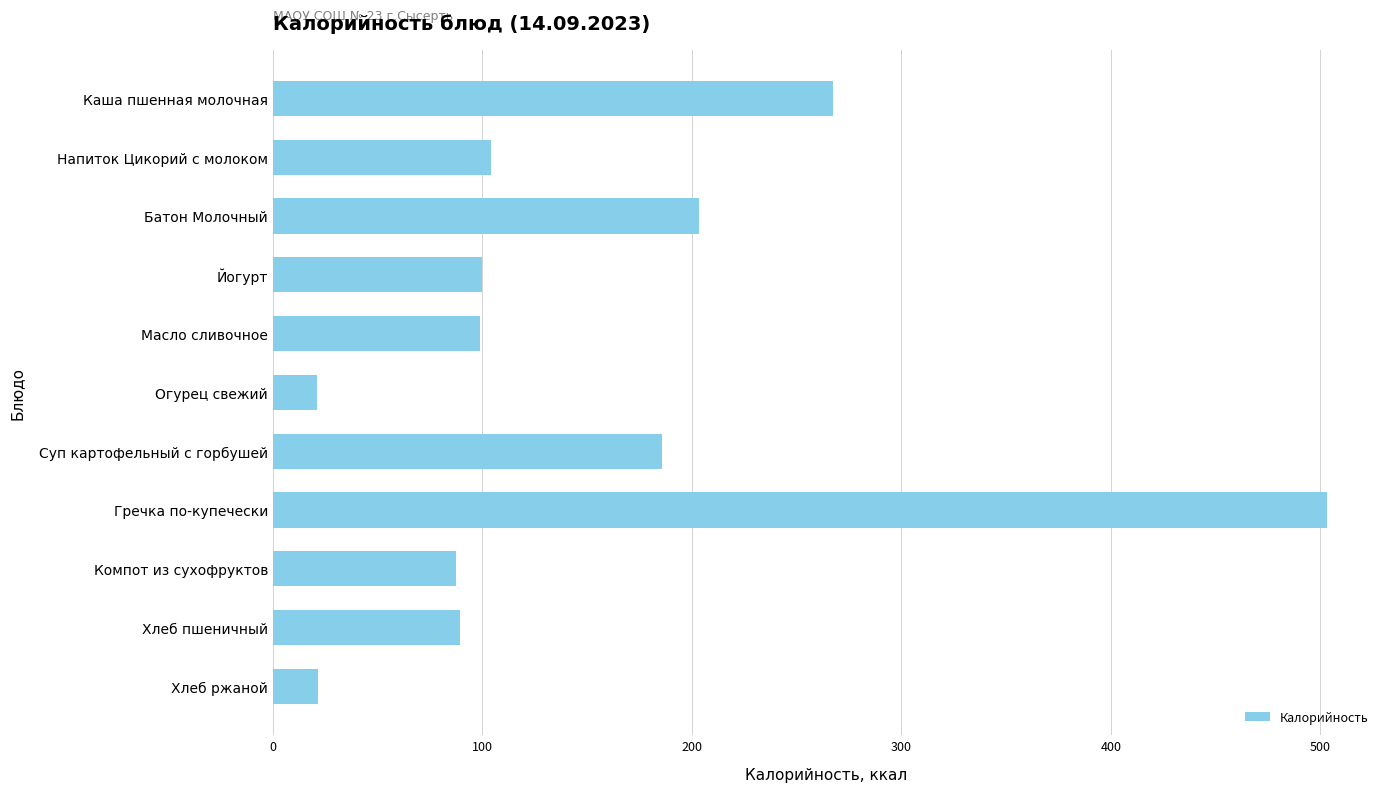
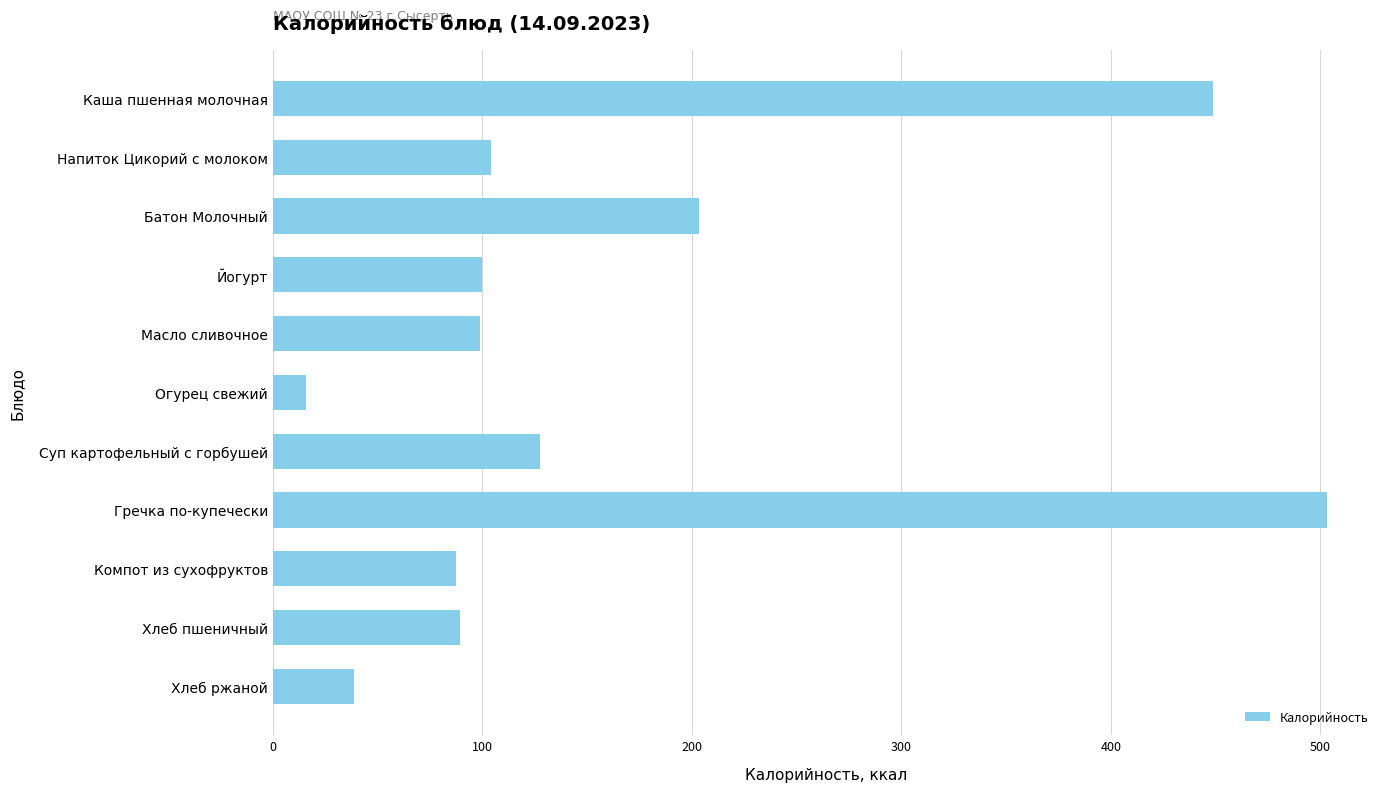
  {
-   "Каша пшенная молочная": 267,
+   "Каша пшенная молочная": 449,
    "Напиток Цикорий с молоком": 104,
    "Батон Молочный": 203,
    "Йогурт": 100,
    "Масло сливочное": 99,
-   "Огурец свежий": 21,
-   "Суп картофельный с горбушей": 186,
+   "Огурец свежий": 16,
+   "Суп картофельный с горбушей": 127,
    "Гречка по-купечески": 503,
    "Компот из сухофруктов": 88,
    "Хлеб пшеничный": 90,
-   "Хлеб ржаной": 22
+   "Хлеб ржаной": 39
  }
